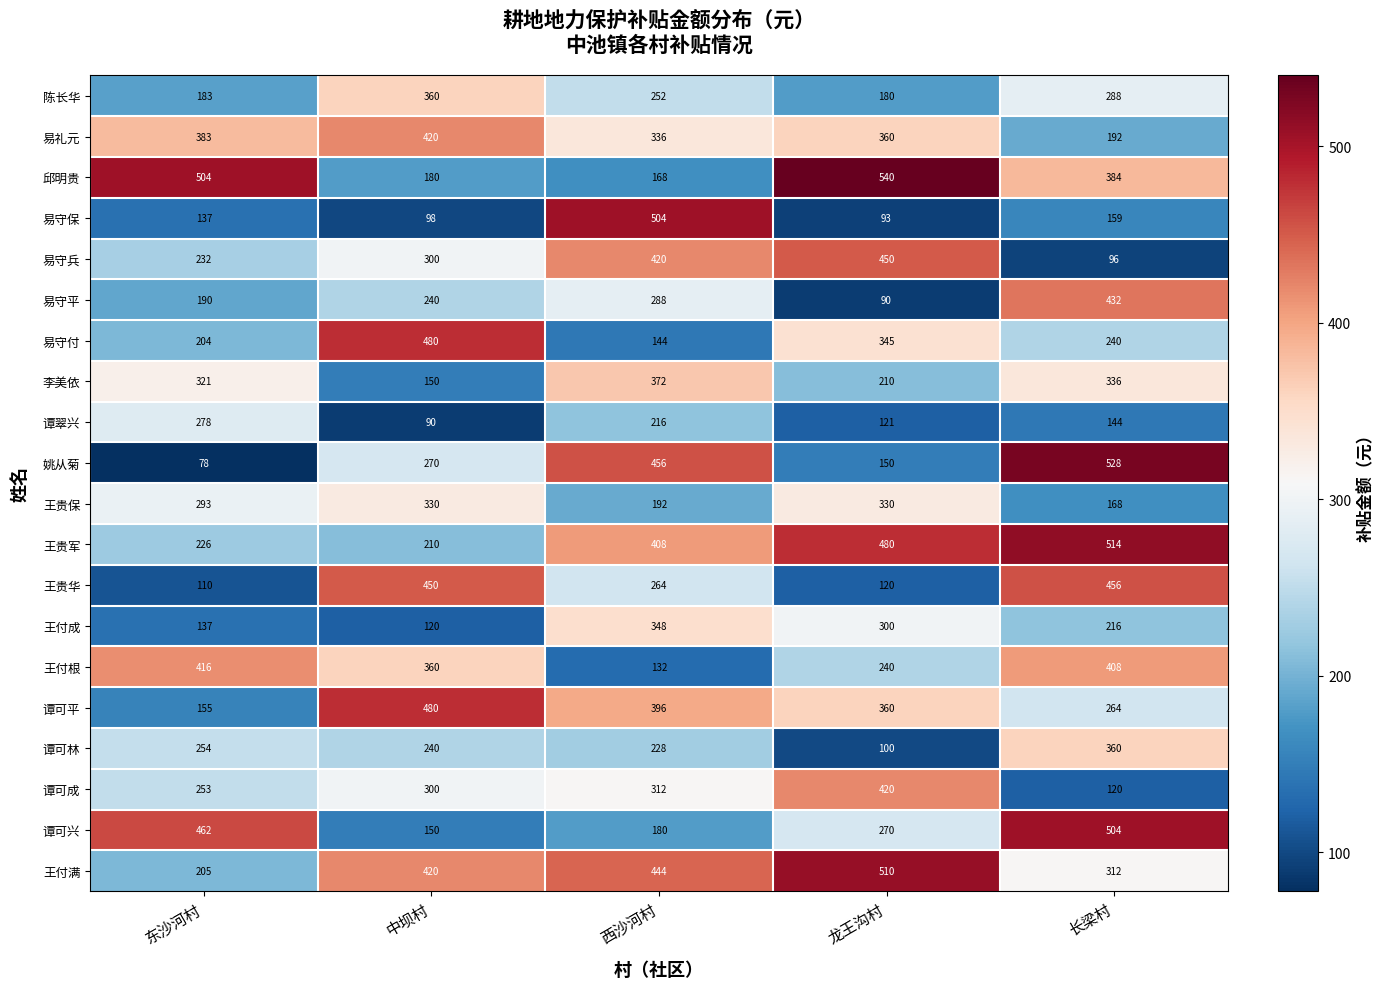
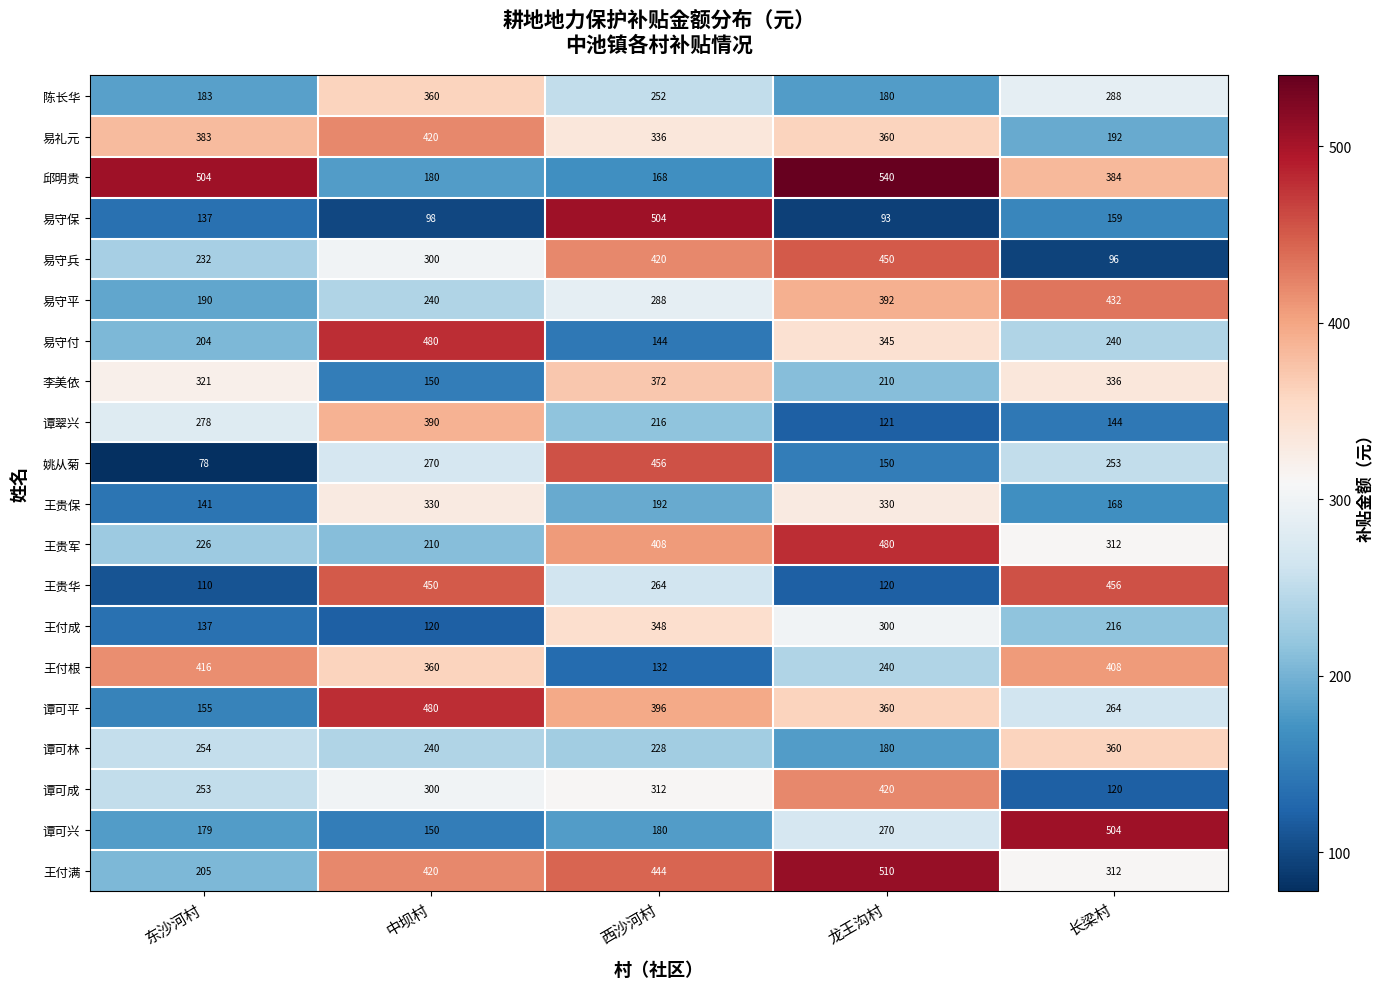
  {
    "陈长华": {
      "东沙河村": 183,
      "中坝村": 360,
      "西沙河村": 252,
      "龙王沟村": 180,
      "长梁村": 288
    },
    "易礼元": {
      "东沙河村": 383,
      "中坝村": 420,
      "西沙河村": 336,
      "龙王沟村": 360,
      "长梁村": 192
    },
    "邱明贵": {
      "东沙河村": 504,
      "中坝村": 180,
      "西沙河村": 168,
      "龙王沟村": 540,
      "长梁村": 384
    },
    "易守保": {
      "东沙河村": 137,
      "中坝村": 98,
      "西沙河村": 504,
      "龙王沟村": 93,
      "长梁村": 159
    },
    "易守兵": {
      "东沙河村": 232,
      "中坝村": 300,
      "西沙河村": 420,
      "龙王沟村": 450,
      "长梁村": 96
    },
    "易守平": {
      "东沙河村": 190,
      "中坝村": 240,
      "西沙河村": 288,
-     "龙王沟村": 90,
+     "龙王沟村": 392,
      "长梁村": 432
    },
    "易守付": {
      "东沙河村": 204,
      "中坝村": 480,
      "西沙河村": 144,
      "龙王沟村": 345,
      "长梁村": 240
    },
    "李美依": {
      "东沙河村": 321,
      "中坝村": 150,
      "西沙河村": 372,
      "龙王沟村": 210,
      "长梁村": 336
    },
    "谭翠兴": {
      "东沙河村": 278,
-     "中坝村": 90,
+     "中坝村": 390,
      "西沙河村": 216,
      "龙王沟村": 121,
      "长梁村": 144
    },
    "姚从菊": {
      "东沙河村": 78,
      "中坝村": 270,
      "西沙河村": 456,
      "龙王沟村": 150,
-     "长梁村": 528
+     "长梁村": 253
    },
    "王贵保": {
-     "东沙河村": 293,
+     "东沙河村": 141,
      "中坝村": 330,
      "西沙河村": 192,
      "龙王沟村": 330,
      "长梁村": 168
    },
    "王贵军": {
      "东沙河村": 226,
      "中坝村": 210,
      "西沙河村": 408,
      "龙王沟村": 480,
-     "长梁村": 514
+     "长梁村": 312
    },
    "王贵华": {
      "东沙河村": 110,
      "中坝村": 450,
      "西沙河村": 264,
      "龙王沟村": 120,
      "长梁村": 456
    },
    "王付成": {
      "东沙河村": 137,
      "中坝村": 120,
      "西沙河村": 348,
      "龙王沟村": 300,
      "长梁村": 216
    },
    "王付根": {
      "东沙河村": 416,
      "中坝村": 360,
      "西沙河村": 132,
      "龙王沟村": 240,
      "长梁村": 408
    },
    "谭可平": {
      "东沙河村": 155,
      "中坝村": 480,
      "西沙河村": 396,
      "龙王沟村": 360,
      "长梁村": 264
    },
    "谭可林": {
      "东沙河村": 254,
      "中坝村": 240,
      "西沙河村": 228,
-     "龙王沟村": 100,
+     "龙王沟村": 180,
      "长梁村": 360
    },
    "谭可成": {
      "东沙河村": 253,
      "中坝村": 300,
      "西沙河村": 312,
      "龙王沟村": 420,
      "长梁村": 120
    },
    "谭可兴": {
-     "东沙河村": 462,
+     "东沙河村": 179,
      "中坝村": 150,
      "西沙河村": 180,
      "龙王沟村": 270,
      "长梁村": 504
    },
    "王付满": {
      "东沙河村": 205,
      "中坝村": 420,
      "西沙河村": 444,
      "龙王沟村": 510,
      "长梁村": 312
    }
  }
